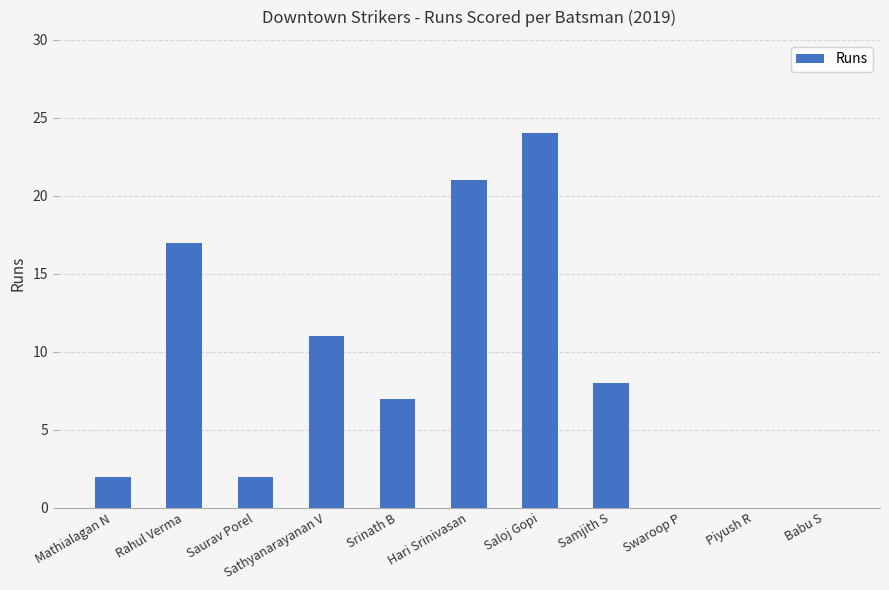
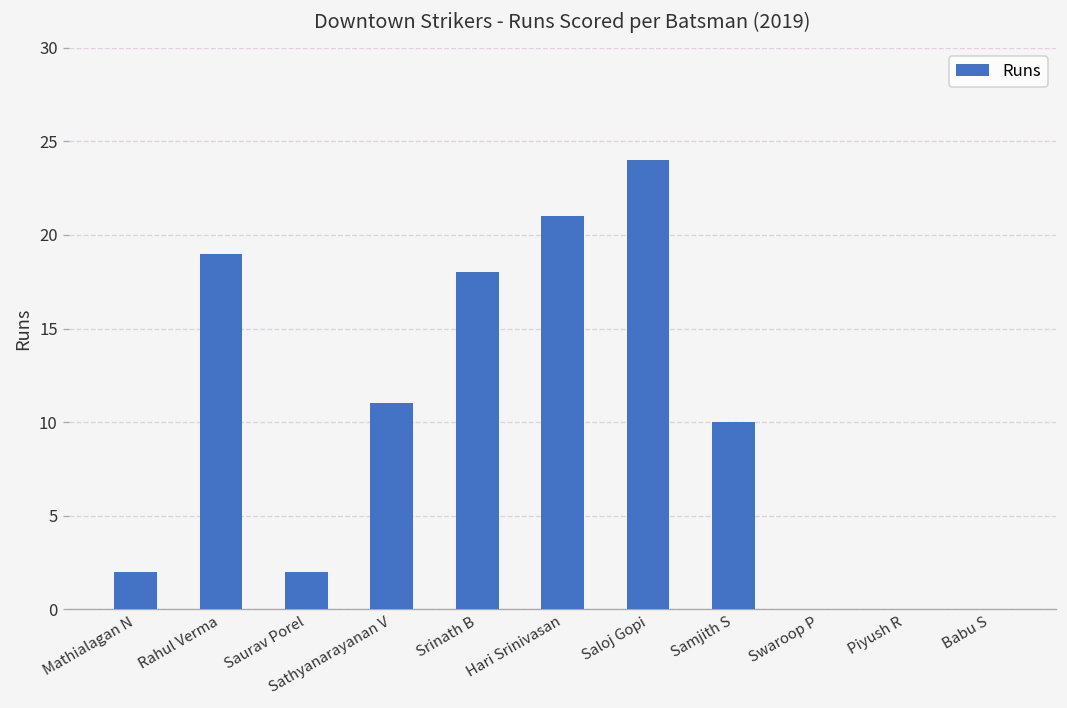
  {
    "Mathialagan N": 2,
-   "Rahul Verma": 17,
+   "Rahul Verma": 19,
    "Saurav Porel": 2,
    "Sathyanarayanan V": 11,
-   "Srinath B": 7,
+   "Srinath B": 18,
    "Hari Srinivasan": 21,
    "Saloj Gopi": 24,
-   "Samjith S": 8,
+   "Samjith S": 10,
    "Swaroop P": 0,
    "Piyush R": 0,
    "Babu S": 0
  }
